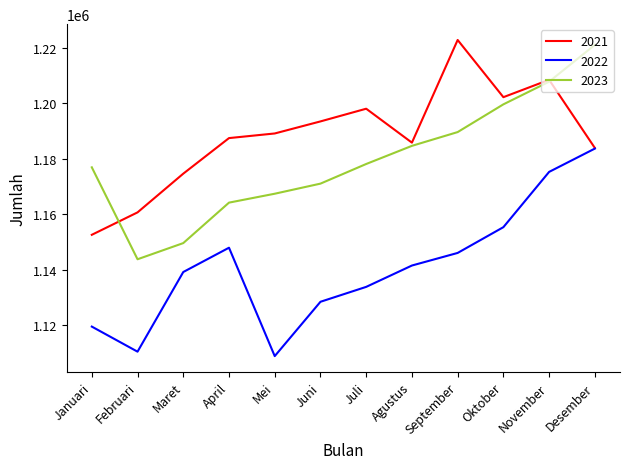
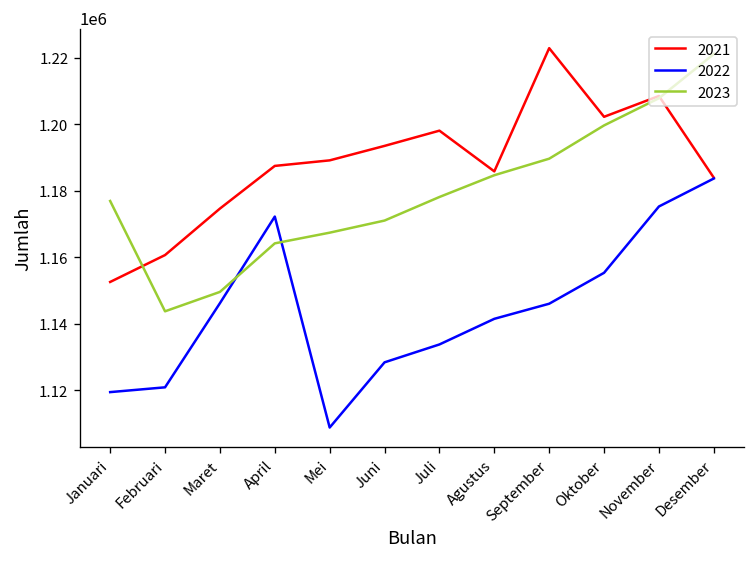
  {
    "2021": {
      "Januari": 1153000,
      "Februari": 1161000,
      "Maret": 1175000,
      "April": 1187000,
      "Mei": 1189000,
      "Juni": 1193000,
      "Juli": 1198000,
      "Agustus": 1186000,
      "September": 1223000,
      "Oktober": 1202000
    },
    "2022": {
      "Januari": 1119000,
-     "Februari": 1110000,
-     "Maret": 1139000,
-     "April": 1148000,
+     "Februari": 1121000,
+     "Maret": 1146000,
+     "April": 1172000,
      "Mei": 1109000,
      "Juni": 1128000,
      "Juli": 1134000,
      "Agustus": 1141000,
      "September": 1146000,
      "Oktober": 1155000,
      "November": 1175000
    },
    "2023": {
      "Januari": 1177000,
      "Februari": 1144000,
      "Maret": 1150000,
      "April": 1164000,
      "Mei": 1167000,
      "Juni": 1171000,
      "Juli": 1178000,
      "Agustus": 1185000,
      "September": 1190000,
      "Oktober": 1200000
    }
  }
